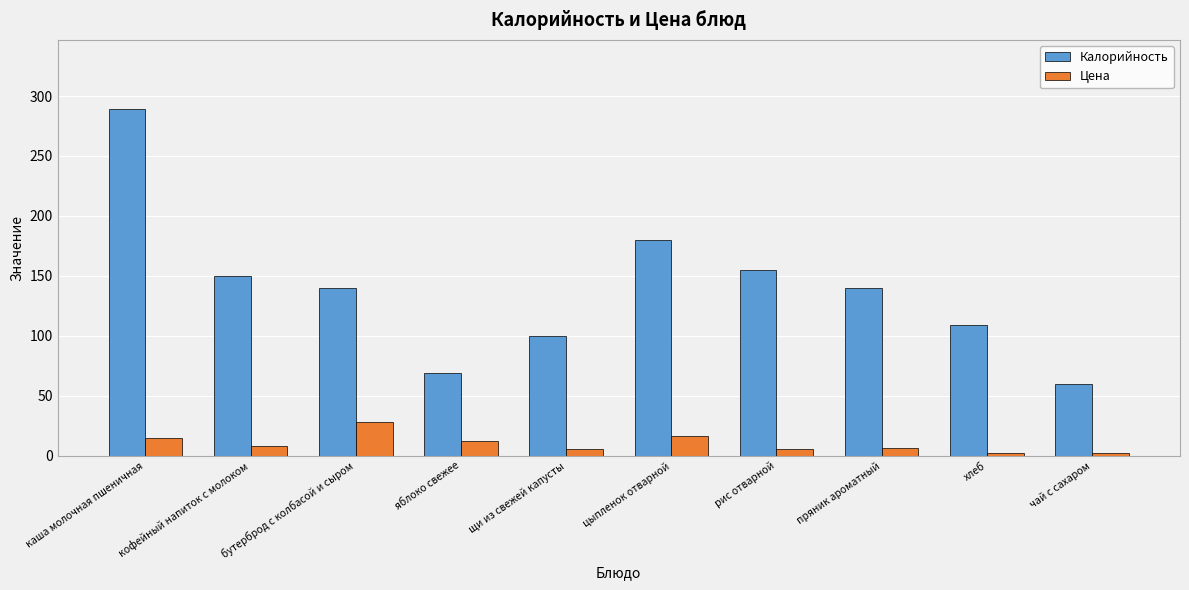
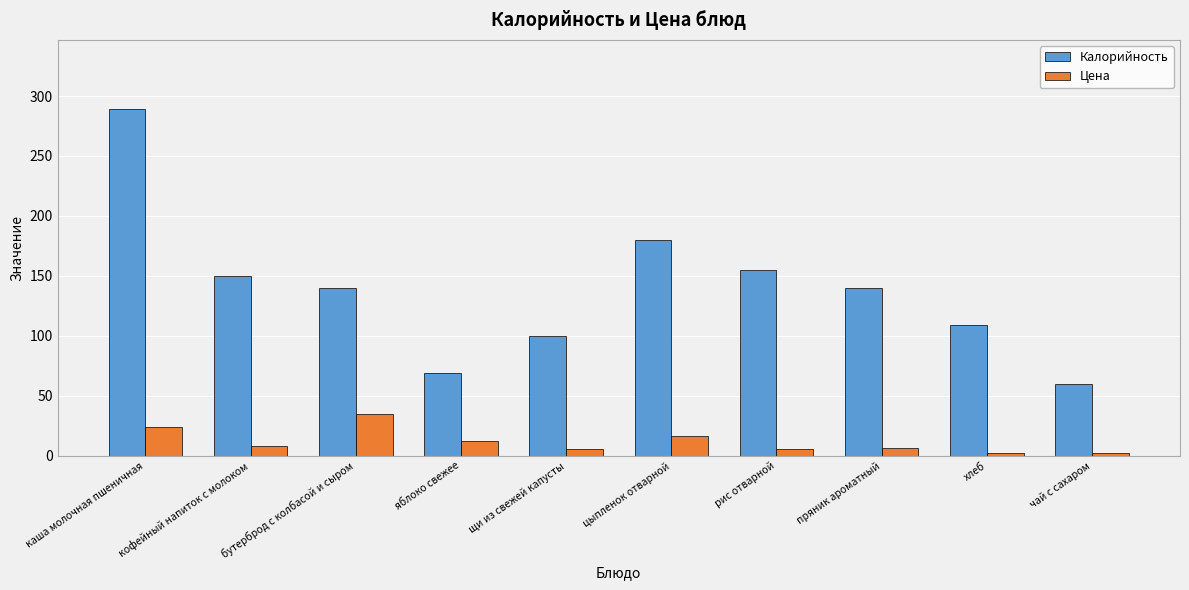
  {
    "Калорийность": {
      "каша молочная пшеничная": 289,
      "кофейный напиток с молоком": 150,
      "бутерброд с колбасой и сыром": 140,
      "яблоко свежее": 69,
      "щи из свежей капусты": 100,
      "цыпленок отварной": 180,
      "рис отварной": 155,
      "пряник ароматный": 140,
      "хлеб": 109,
      "чай с сахаром": 60
    },
    "Цена": {
-     "каша молочная пшеничная": 15,
+     "каша молочная пшеничная": 24,
      "кофейный напиток с молоком": 8,
-     "бутерброд с колбасой и сыром": 28,
+     "бутерброд с колбасой и сыром": 35,
      "яблоко свежее": 13,
      "щи из свежей капусты": 6,
      "цыпленок отварной": 17,
      "рис отварной": 5,
      "пряник ароматный": 7,
      "хлеб": 2,
      "чай с сахаром": 2
    }
  }
